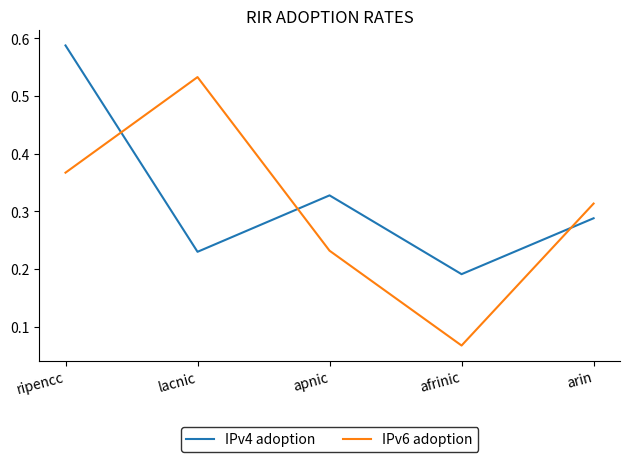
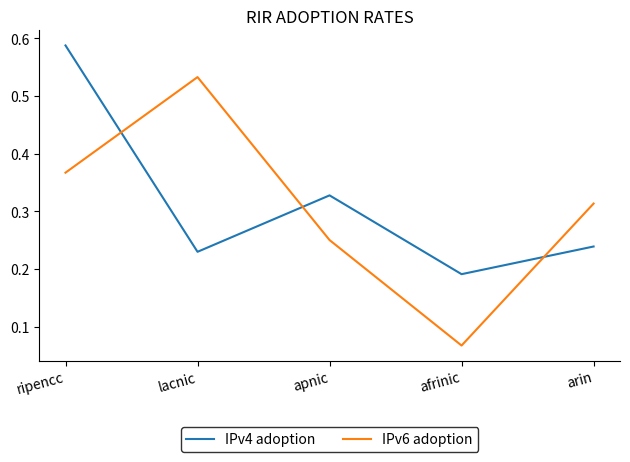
  {
    "IPv4 adoption": {
      "ripencc": 0.59,
      "lacnic": 0.23,
      "apnic": 0.33,
      "afrinic": 0.19,
-     "arin": 0.29
+     "arin": 0.24
    },
    "IPv6 adoption": {
      "ripencc": 0.37,
      "lacnic": 0.53,
-     "apnic": 0.23,
+     "apnic": 0.25,
      "afrinic": 0.07,
      "arin": 0.31
    }
  }
